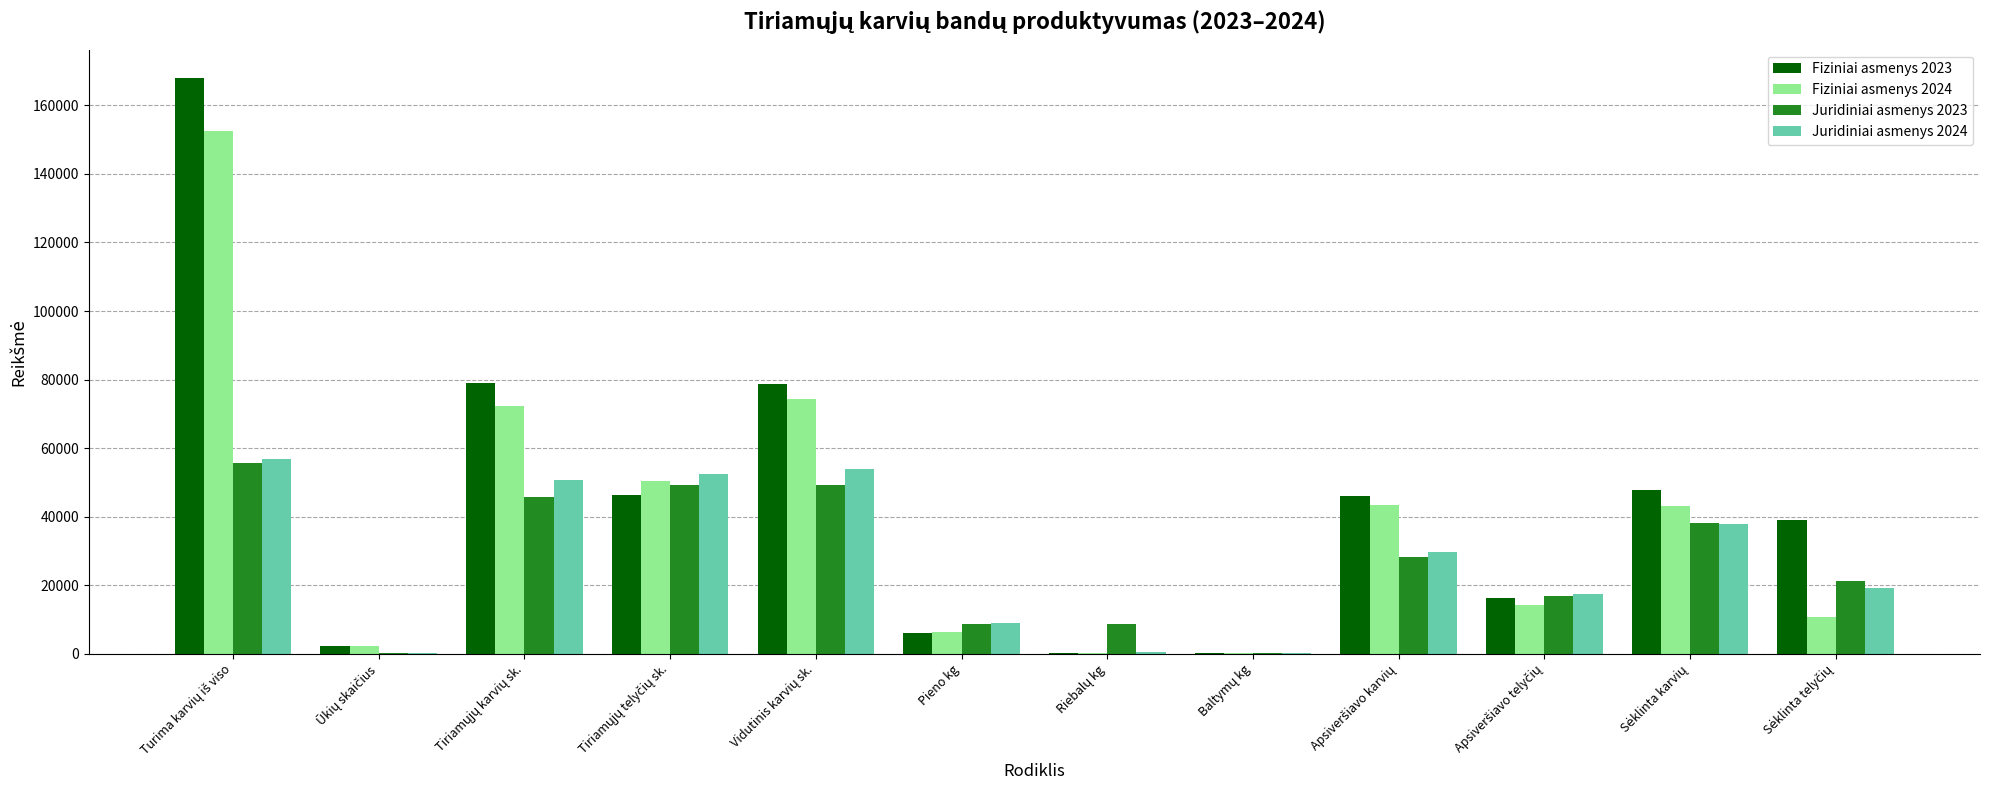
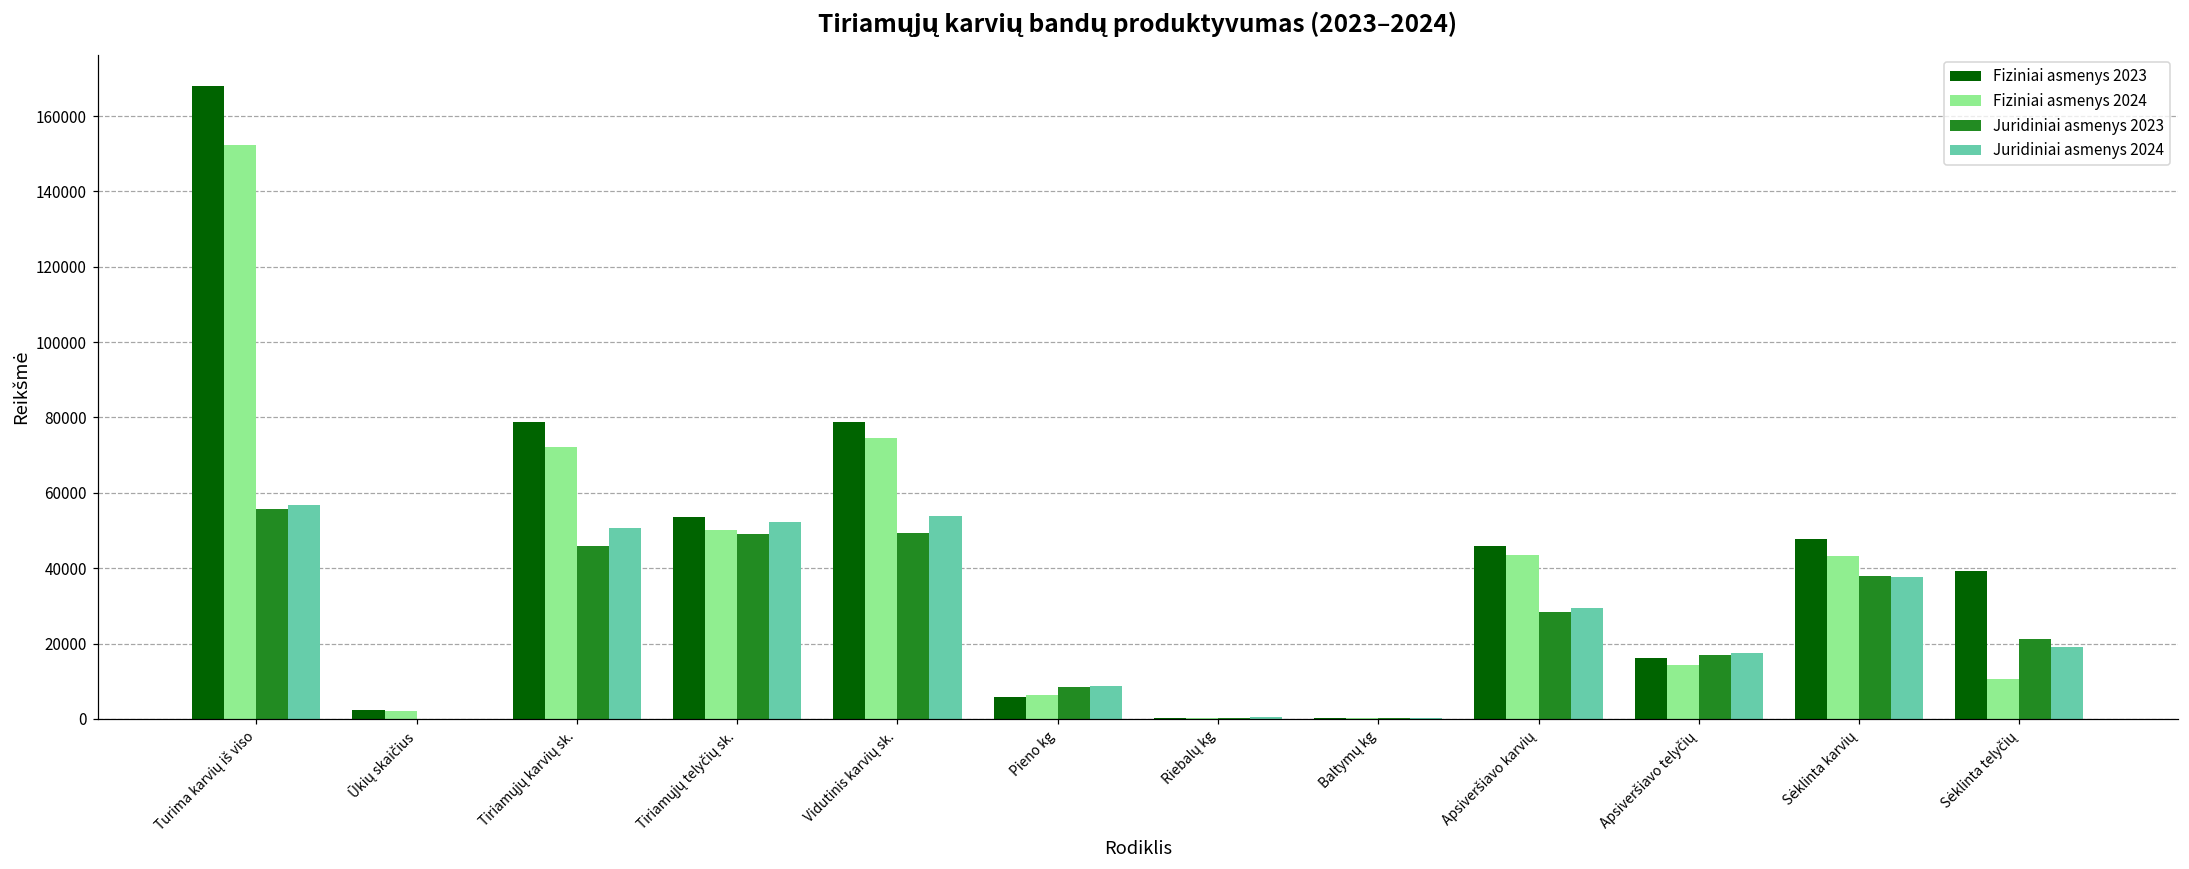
  {
    "Fiziniai asmenys 2023": {
      "Turima karvių iš viso": 168000,
      "Ūkių skaičius": 2000,
      "Tiriamųjų karvių sk.": 79000,
-     "Tiriamųjų telyčių sk.": 46000,
+     "Tiriamųjų telyčių sk.": 54000,
      "Vidutinis karvių sk.": 79000,
      "Pieno kg": 6000,
      "Apsiveršiavo karvių": 46000,
      "Apsiveršiavo telyčių": 16000,
      "Sėklinta karvių": 48000,
      "Sėklinta telyčių": 39000
    },
    "Juridiniai asmenys 2023": {
      "Turima karvių iš viso": 56000,
      "Tiriamųjų karvių sk.": 46000,
      "Tiriamųjų telyčių sk.": 49000,
      "Vidutinis karvių sk.": 49000,
      "Pieno kg": 9000,
-     "Riebalų kg": 9000,
+     "Riebalų kg": 0,
      "Apsiveršiavo karvių": 28000,
      "Apsiveršiavo telyčių": 17000,
      "Sėklinta karvių": 38000,
      "Sėklinta telyčių": 21000
    }
  }
